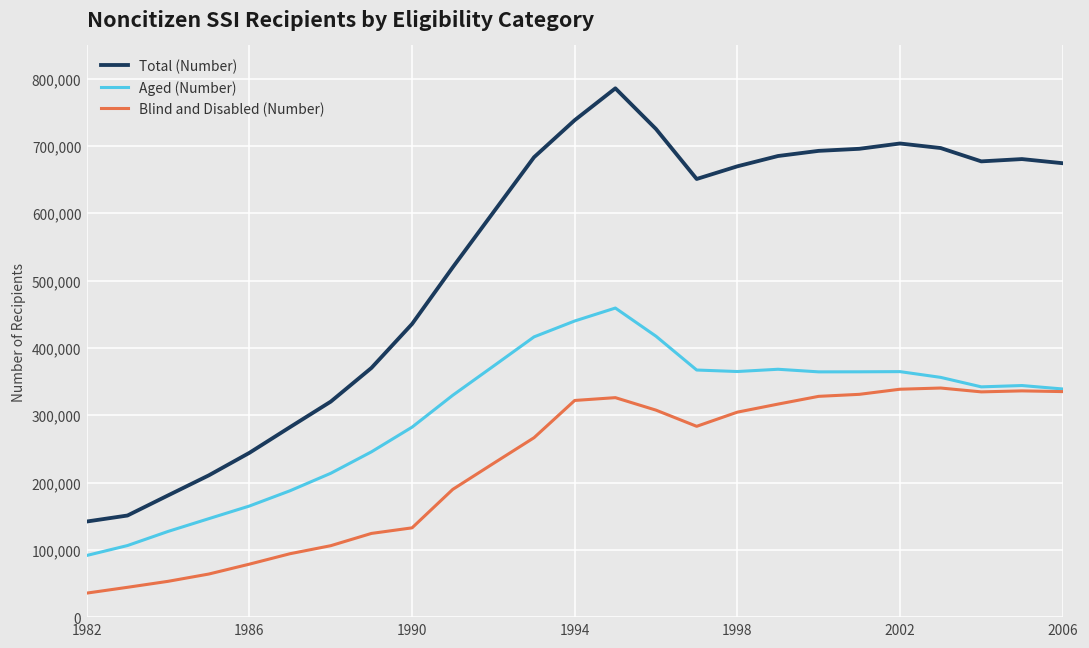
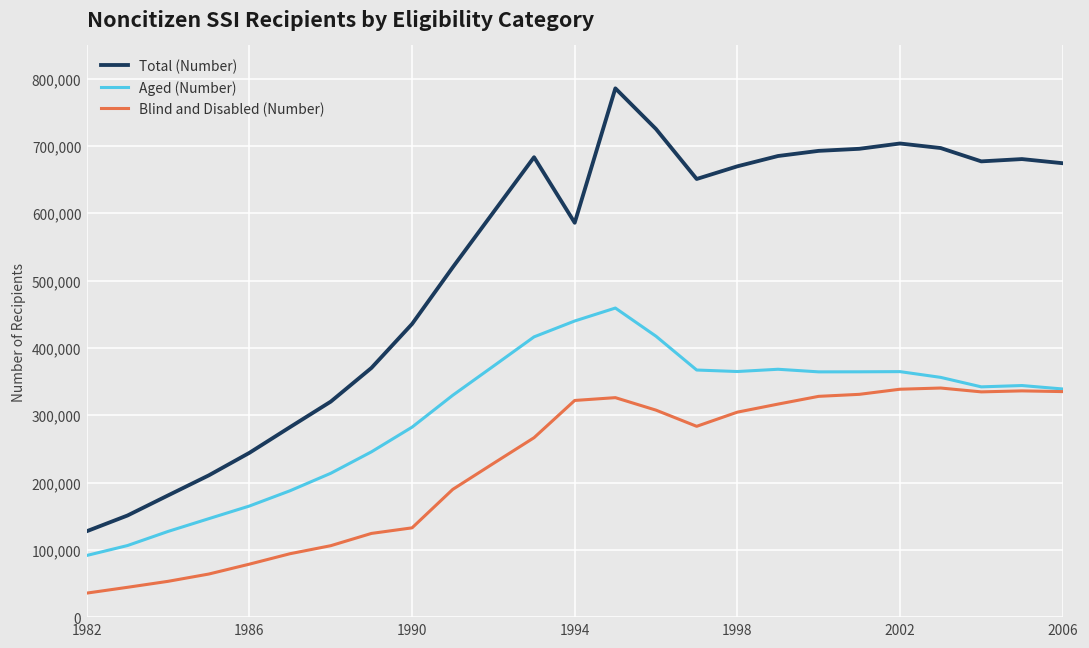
  {
    "Total (Number)": {
-     "1982": "140,000",
+     "1982": "130,000",
      "1986": "240,000",
      "1990": "440,000",
-     "1994": "740,000",
+     "1994": "590,000",
      "1998": "670,000",
      "2002": "700,000",
      "2006": "670,000"
    },
    "Aged (Number)": {
      "1982": "90,000",
      "1986": "170,000",
      "1990": "280,000",
      "1994": "440,000",
      "1998": "360,000",
      "2002": "360,000"
    },
    "Blind and Disabled (Number)": {
      "1982": "40,000",
      "1986": "80,000",
      "1990": "130,000",
      "1994": "320,000",
      "1998": "300,000",
      "2002": "340,000"
    }
  }
